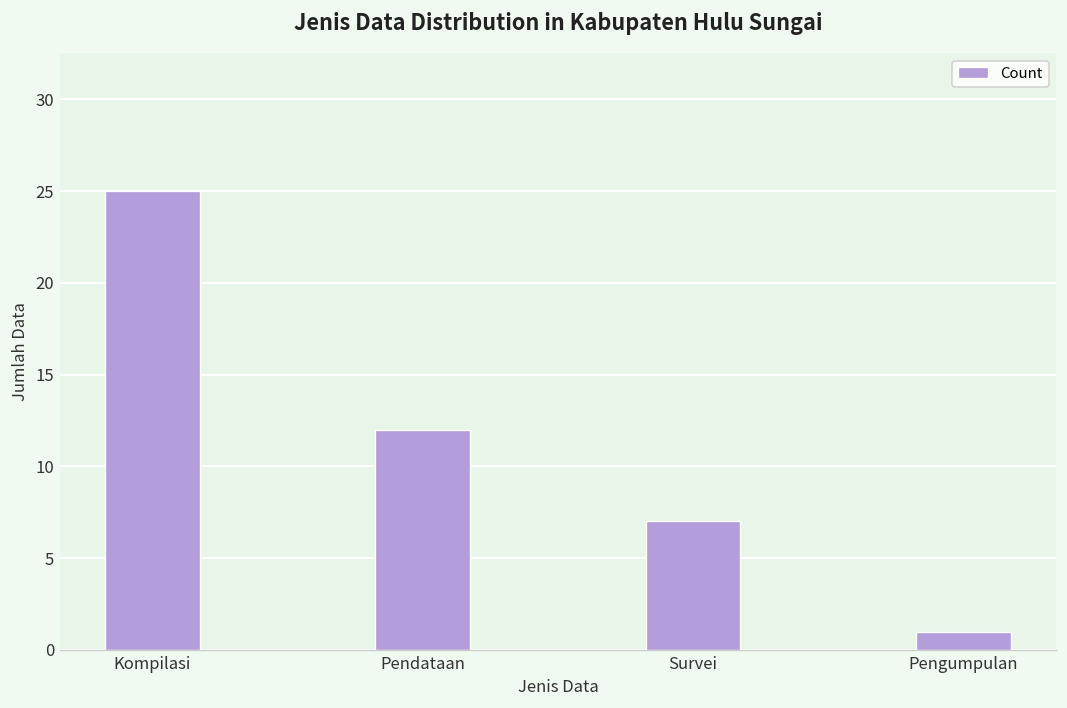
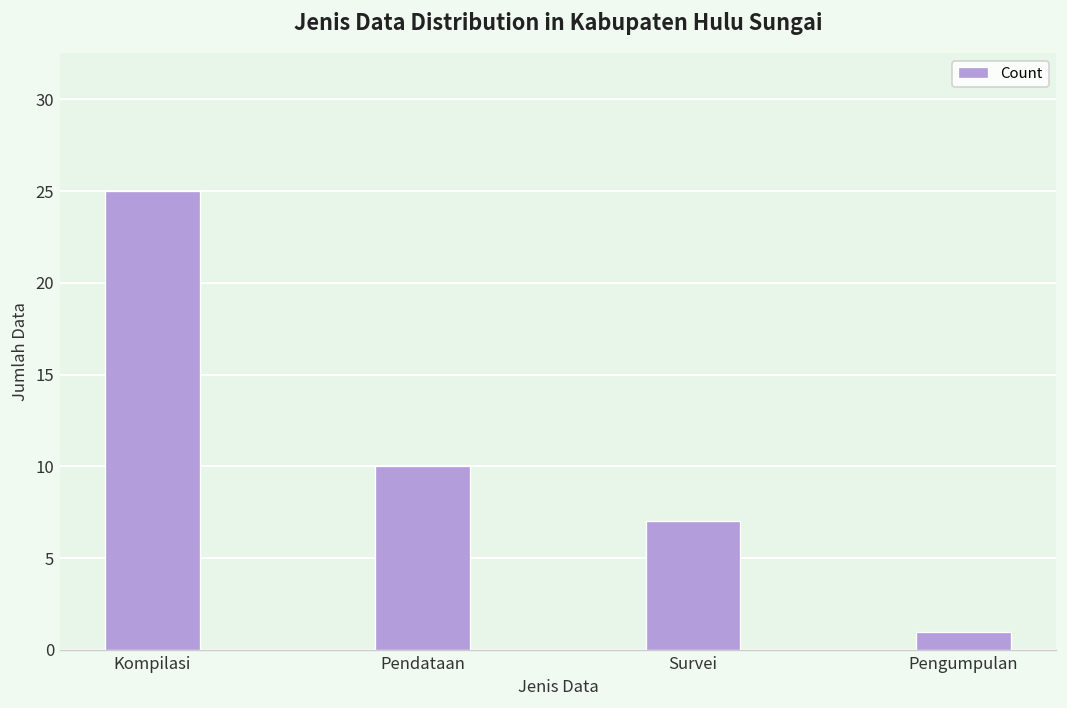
  {
    "Kompilasi": 25,
-   "Pendataan": 12,
+   "Pendataan": 10,
    "Survei": 7,
    "Pengumpulan": 1
  }
